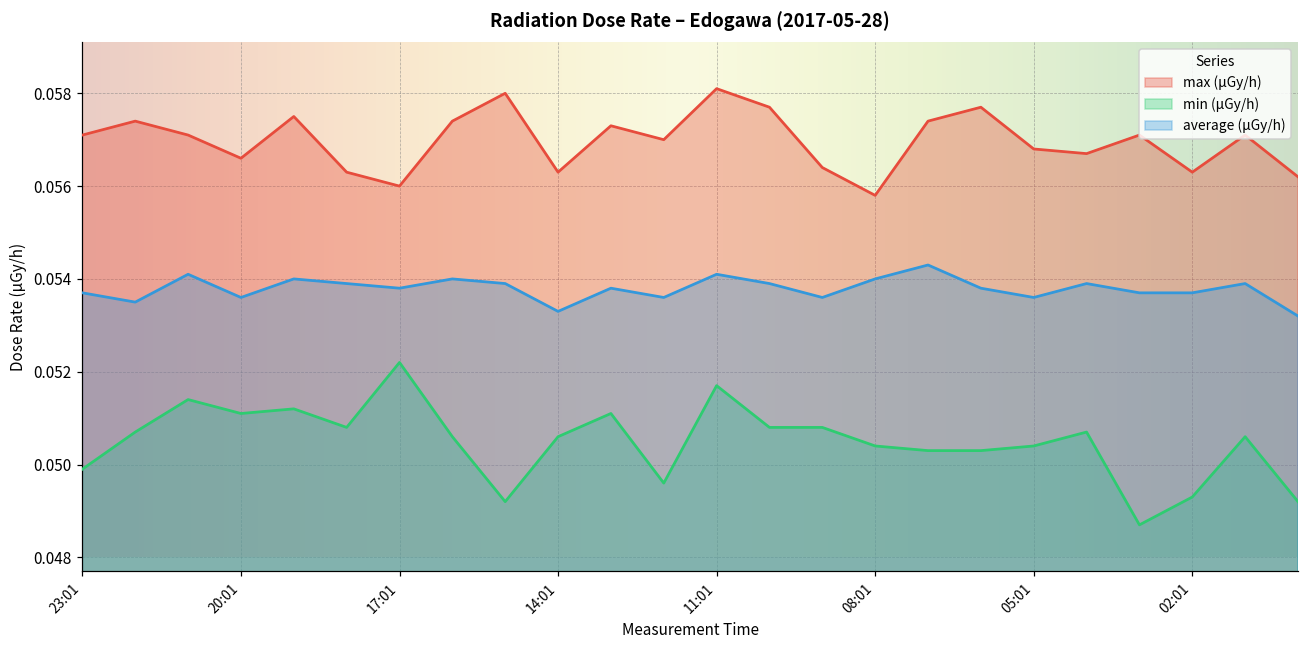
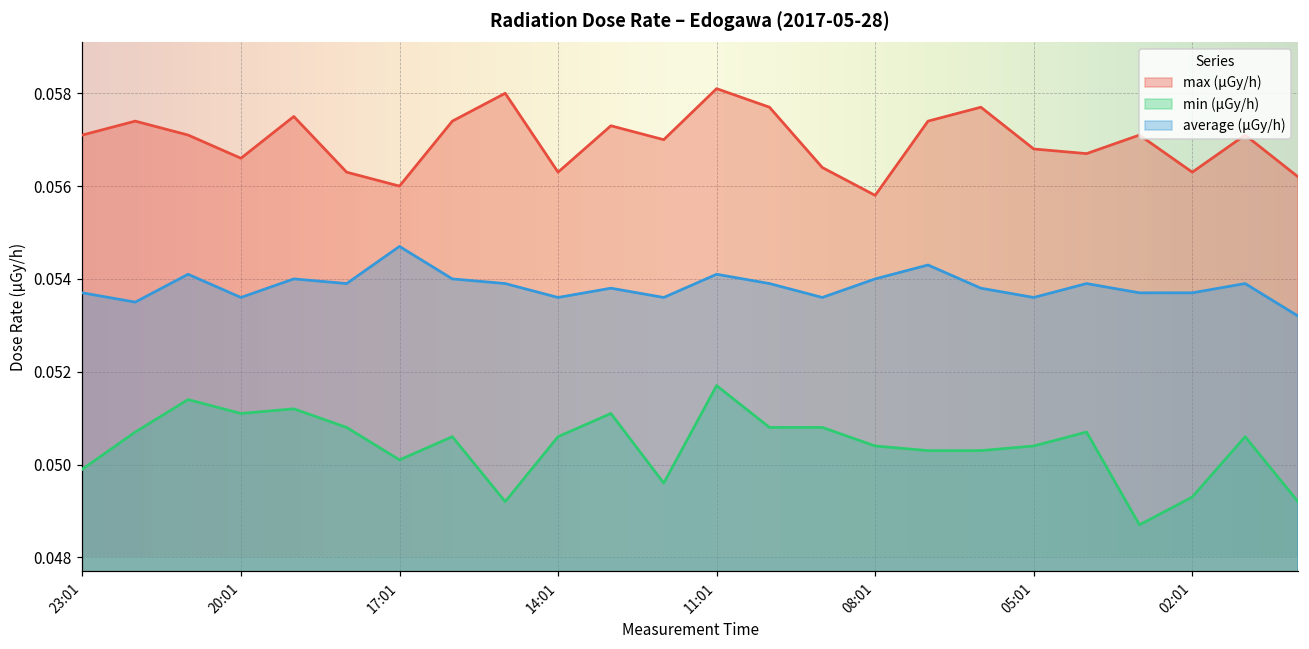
  {
    "max (μGy/h)": {
      "23:01": 0.0571,
      "20:01": 0.0566,
      "17:01": 0.0560,
      "14:01": 0.0563,
      "11:01": 0.0581,
      "08:01": 0.0558,
      "05:01": 0.0568,
      "02:01": 0.0563
    },
    "min (μGy/h)": {
      "23:01": 0.0499,
      "20:01": 0.0511,
-     "17:01": 0.0522,
+     "17:01": 0.0501,
      "14:01": 0.0506,
      "11:01": 0.0517,
      "08:01": 0.0504,
      "05:01": 0.0504,
      "02:01": 0.0493
    },
    "average (μGy/h)": {
      "23:01": 0.0537,
      "20:01": 0.0536,
-     "17:01": 0.0538,
-     "14:01": 0.0533,
+     "17:01": 0.0547,
+     "14:01": 0.0536,
      "11:01": 0.0541,
      "08:01": 0.0540,
      "05:01": 0.0536,
      "02:01": 0.0537
    }
  }
